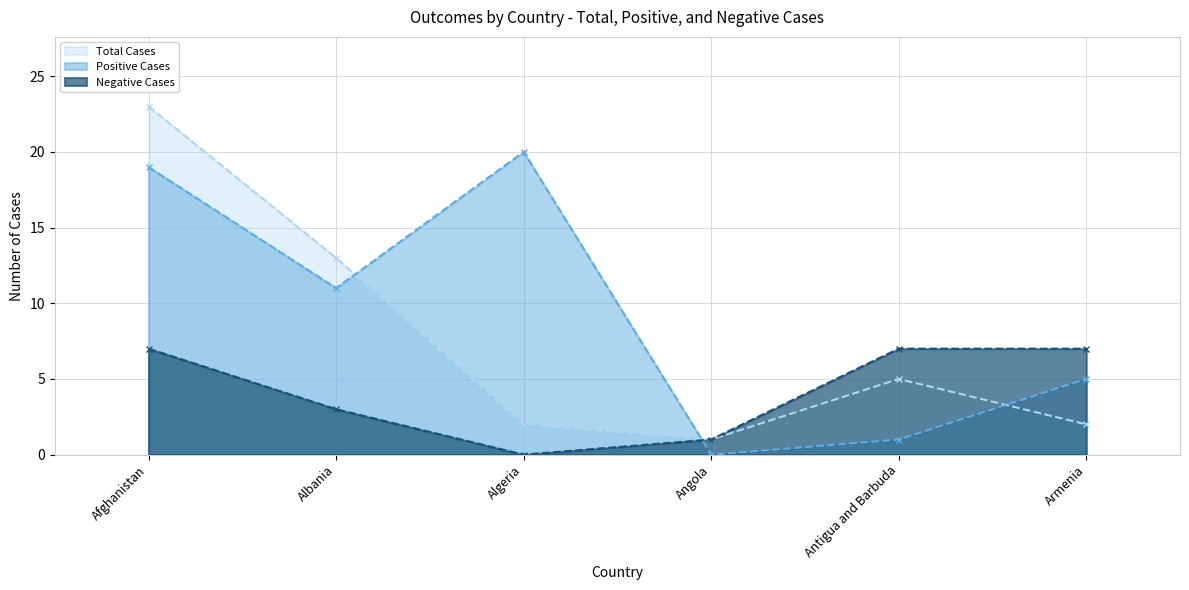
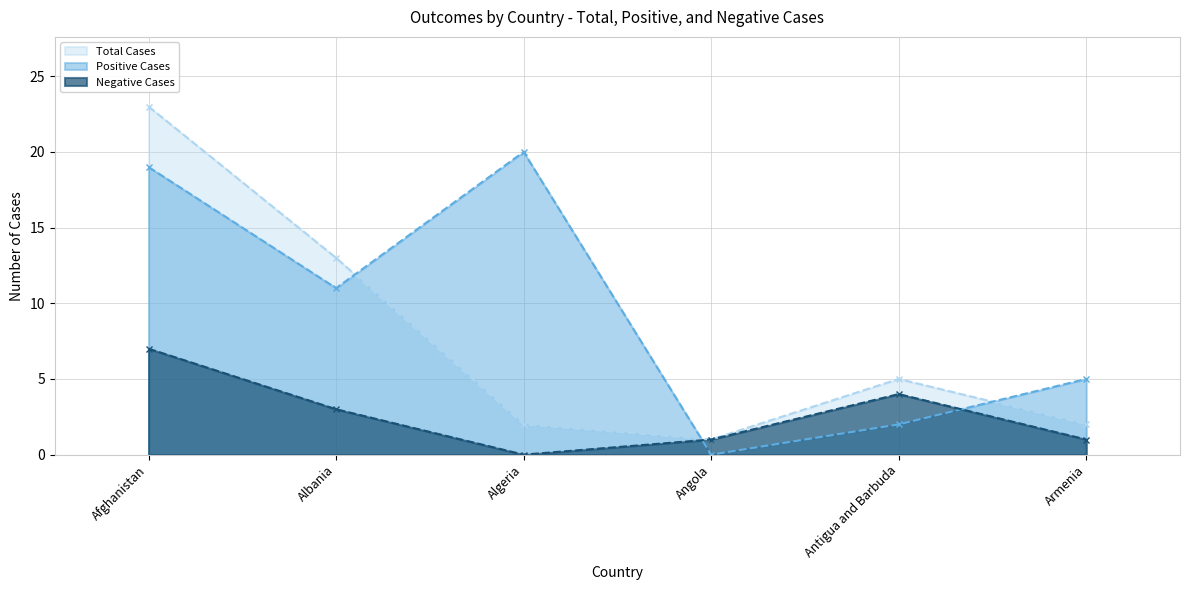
  {
    "Total Cases": {
      "Afghanistan": 23,
      "Albania": 13,
      "Algeria": 2,
      "Antigua and Barbuda": 5,
      "Armenia": 2
    },
    "Positive Cases": {
      "Afghanistan": 19,
      "Albania": 11,
      "Algeria": 20,
      "Angola": 0,
-     "Antigua and Barbuda": 1,
+     "Antigua and Barbuda": 2,
      "Armenia": 5
    },
    "Negative Cases": {
      "Afghanistan": 7,
      "Albania": 3,
      "Algeria": 0,
-     "Antigua and Barbuda": 7,
-     "Armenia": 7
+     "Antigua and Barbuda": 4,
+     "Armenia": 1
    }
  }
